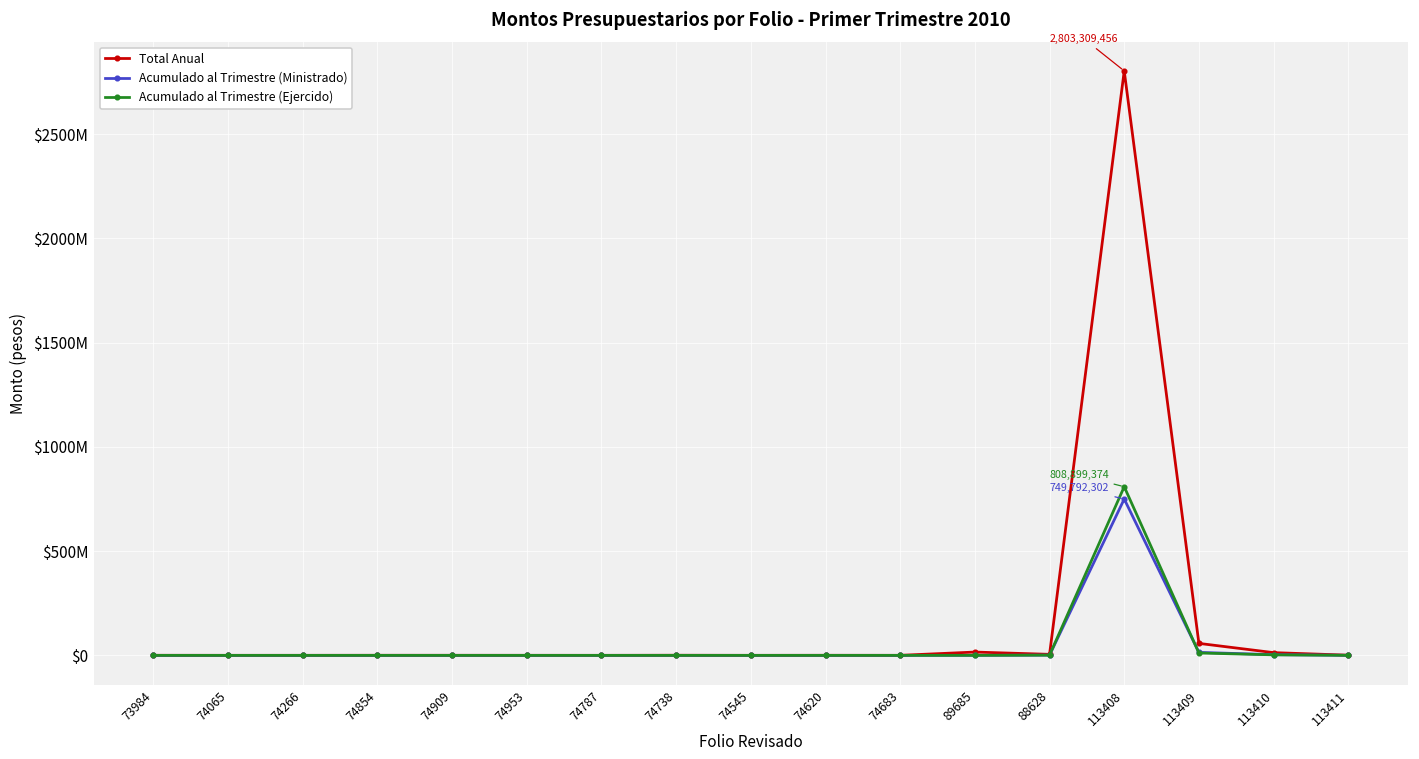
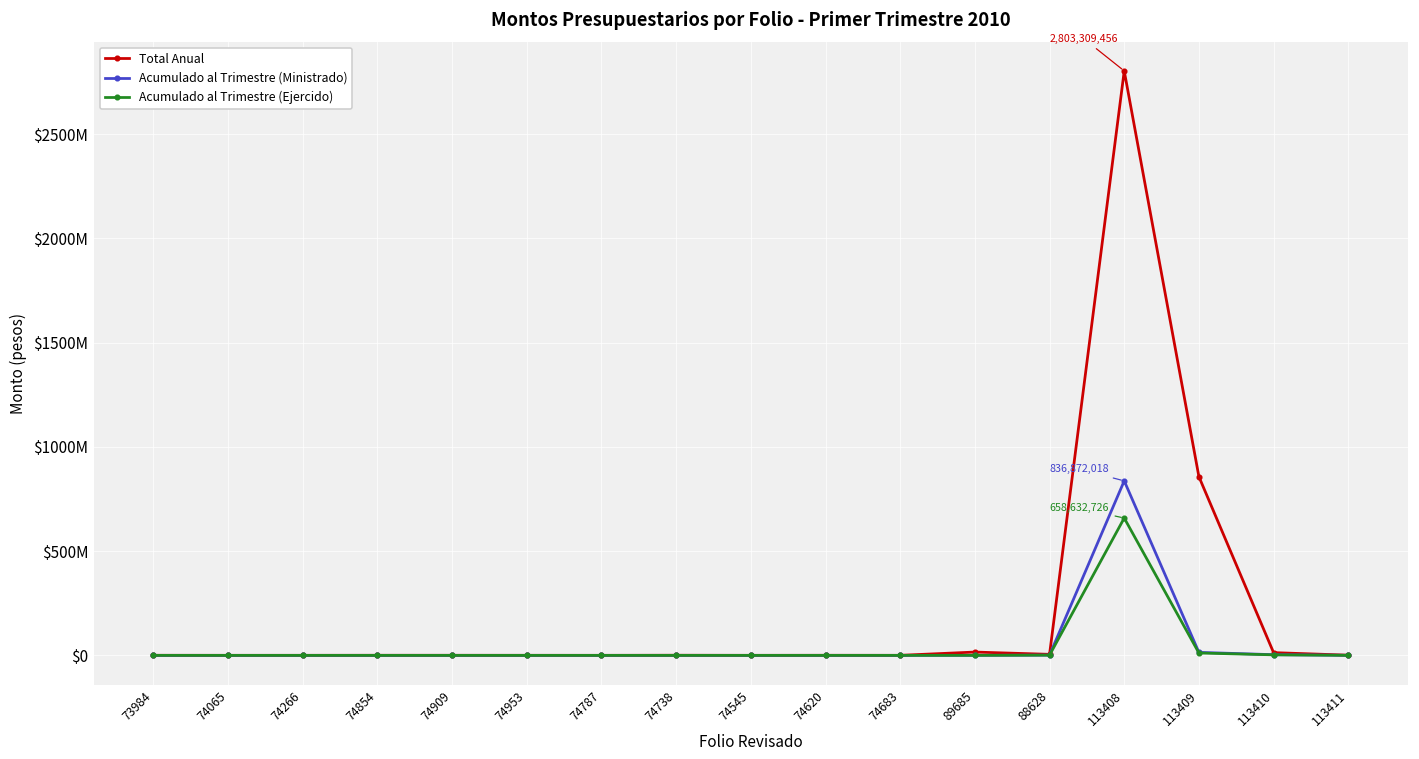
  {
    "Total Anual": {
      "89685": "$20000000",
-     "113409": "$60000000"
+     "113409": "$860000000"
    },
    "Acumulado al Trimestre (Ministrado)": {
-     "113408": "749,792,302"
+     "113408": "836,872,018"
    },
    "Acumulado al Trimestre (Ejercido)": {
-     "113408": "808,899,374"
+     "113408": "658,632,726"
    }
  }
